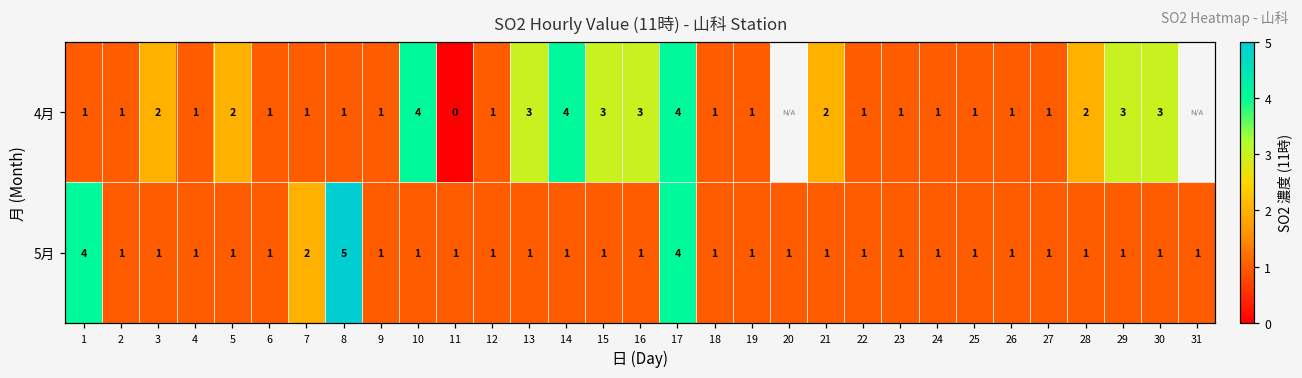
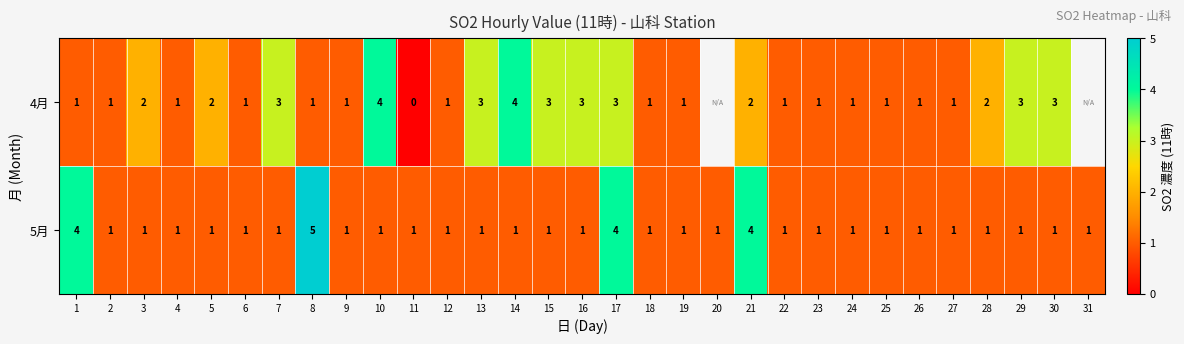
  {
    "4月": {
      "1": 1,
      "2": 1,
      "3": 2,
      "4": 1,
      "5": 2,
      "6": 1,
-     "7": 1,
+     "7": 3,
      "8": 1,
      "9": 1,
      "10": 4,
      "11": 0,
      "12": 1,
      "13": 3,
      "14": 4,
      "15": 3,
      "16": 3,
-     "17": 4,
+     "17": 3,
      "18": 1,
      "19": 1,
      "21": 2,
      "22": 1,
      "23": 1,
      "24": 1,
      "25": 1,
      "26": 1,
      "27": 1,
      "28": 2,
      "29": 3,
      "30": 3
    },
    "5月": {
      "1": 4,
      "2": 1,
      "3": 1,
      "4": 1,
      "5": 1,
      "6": 1,
-     "7": 2,
+     "7": 1,
      "8": 5,
      "9": 1,
      "10": 1,
      "11": 1,
      "12": 1,
      "13": 1,
      "14": 1,
      "15": 1,
      "16": 1,
      "17": 4,
      "18": 1,
      "19": 1,
      "20": 1,
-     "21": 1,
+     "21": 4,
      "22": 1,
      "23": 1,
      "24": 1,
      "25": 1,
      "26": 1,
      "27": 1,
      "28": 1,
      "29": 1,
      "30": 1,
      "31": 1
    }
  }
